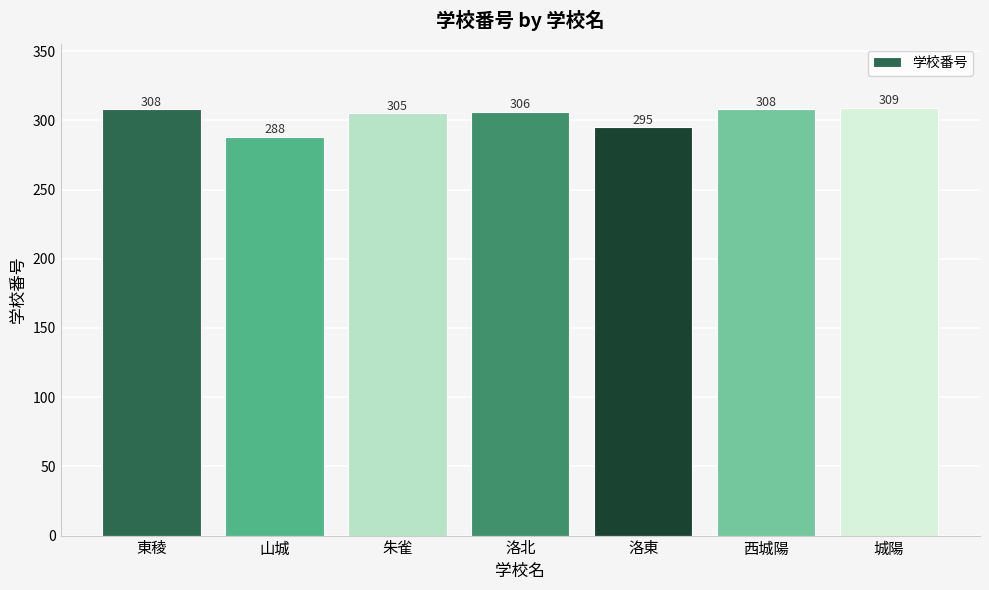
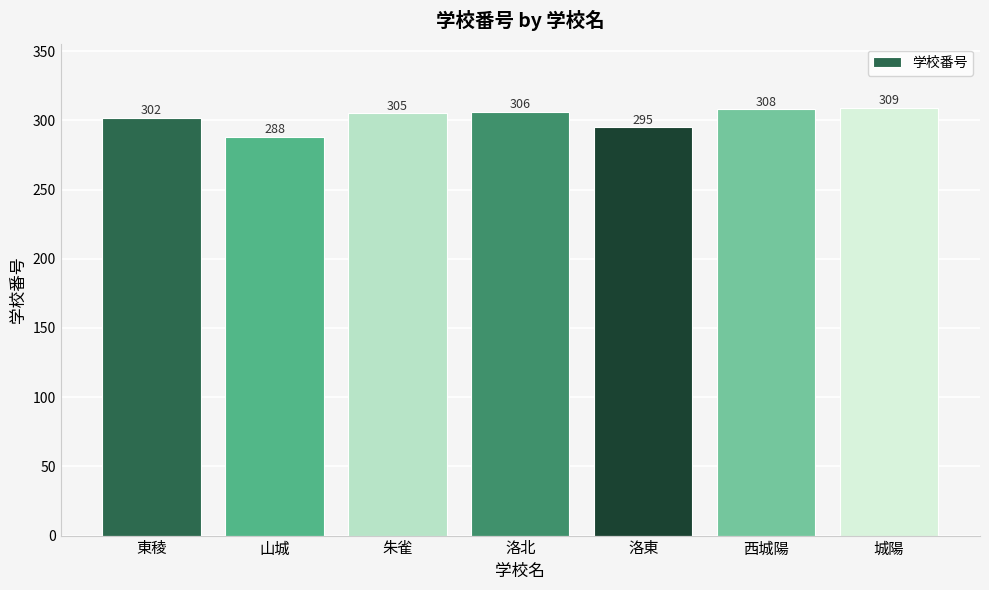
  {
-   "東稜": 308,
+   "東稜": 302,
    "山城": 288,
    "朱雀": 305,
    "洛北": 306,
    "洛東": 295,
    "西城陽": 308,
    "城陽": 309
  }
